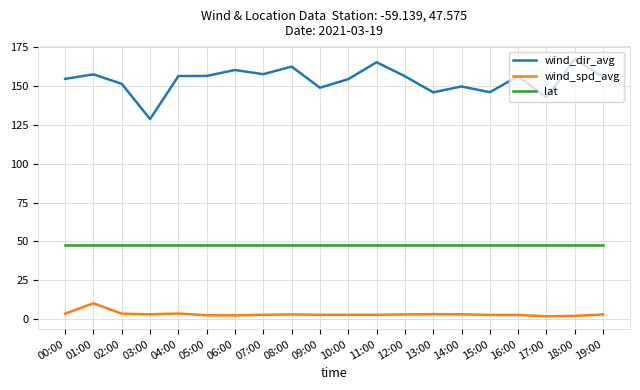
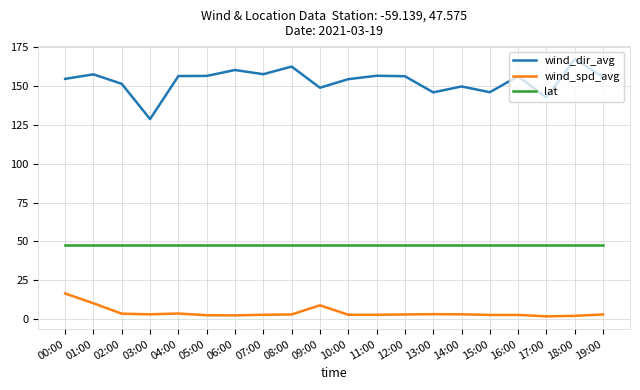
  {
    "wind_dir_avg": {
      "00:00": 155,
      "01:00": 158,
      "02:00": 152,
      "03:00": 129,
      "04:00": 157,
      "05:00": 157,
      "06:00": 160,
      "07:00": 158,
      "08:00": 163,
      "09:00": 149,
      "10:00": 155,
-     "11:00": 165,
+     "11:00": 157,
      "12:00": 156,
      "13:00": 146,
      "14:00": 150,
      "15:00": 146
    },
    "wind_spd_avg": {
-     "00:00": 4,
+     "00:00": 17,
      "01:00": 10,
      "02:00": 4,
      "03:00": 3,
      "04:00": 4,
      "05:00": 3,
      "06:00": 2,
      "07:00": 3,
      "08:00": 3,
-     "09:00": 3,
+     "09:00": 9,
      "10:00": 3,
      "11:00": 3,
      "12:00": 3,
      "13:00": 3,
      "14:00": 3,
      "15:00": 3,
      "16:00": 3,
      "17:00": 2,
      "18:00": 2,
      "19:00": 3
    },
    "lat": {
      "00:00": 48,
      "01:00": 48,
      "02:00": 48,
      "03:00": 48,
      "04:00": 48,
      "05:00": 48,
      "06:00": 48,
      "07:00": 48,
      "08:00": 48,
      "09:00": 48,
      "10:00": 48,
      "11:00": 48,
      "12:00": 48,
      "13:00": 48,
      "14:00": 48,
      "15:00": 48,
      "16:00": 48,
      "17:00": 48,
      "18:00": 48,
      "19:00": 48
    }
  }
